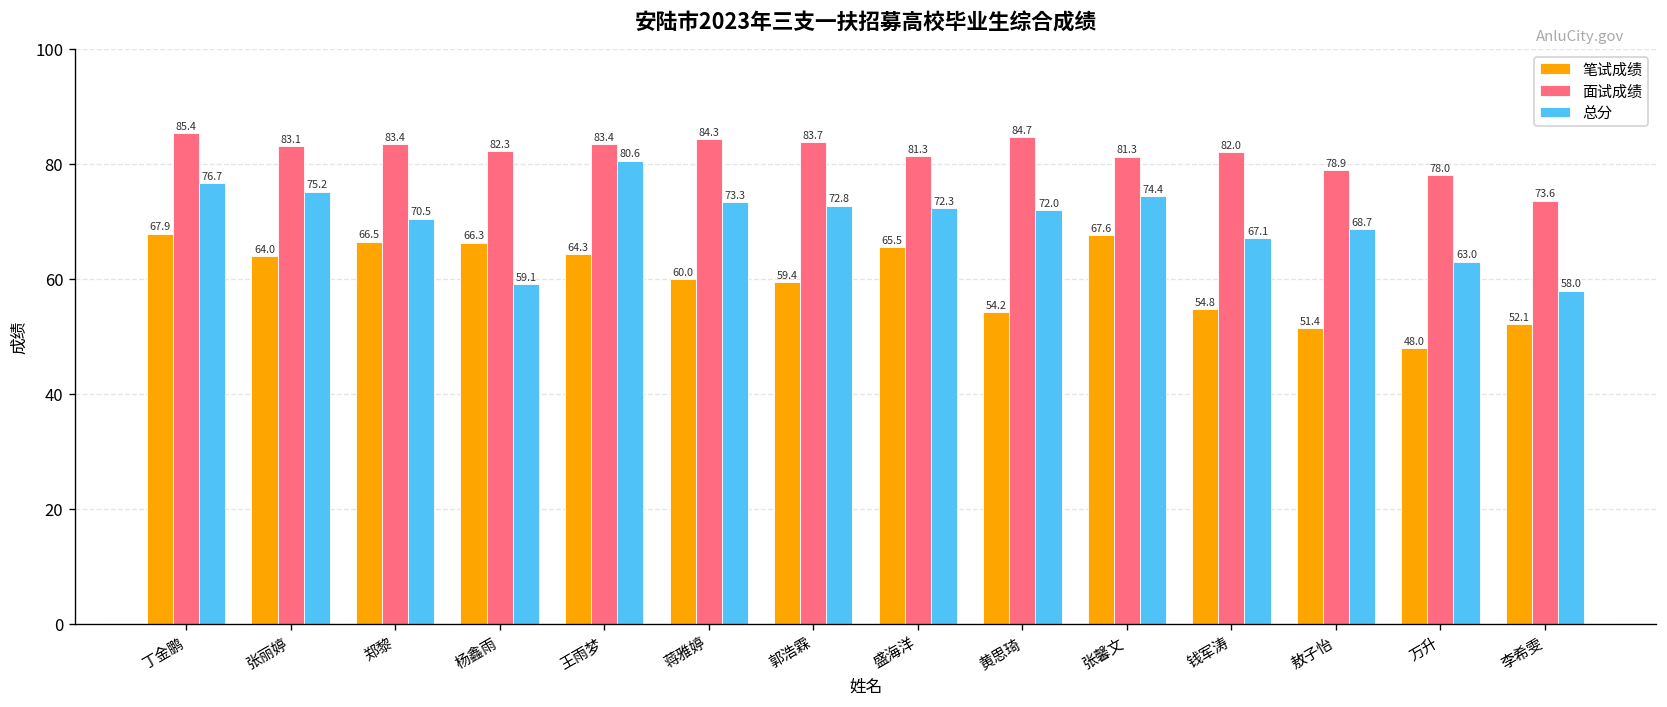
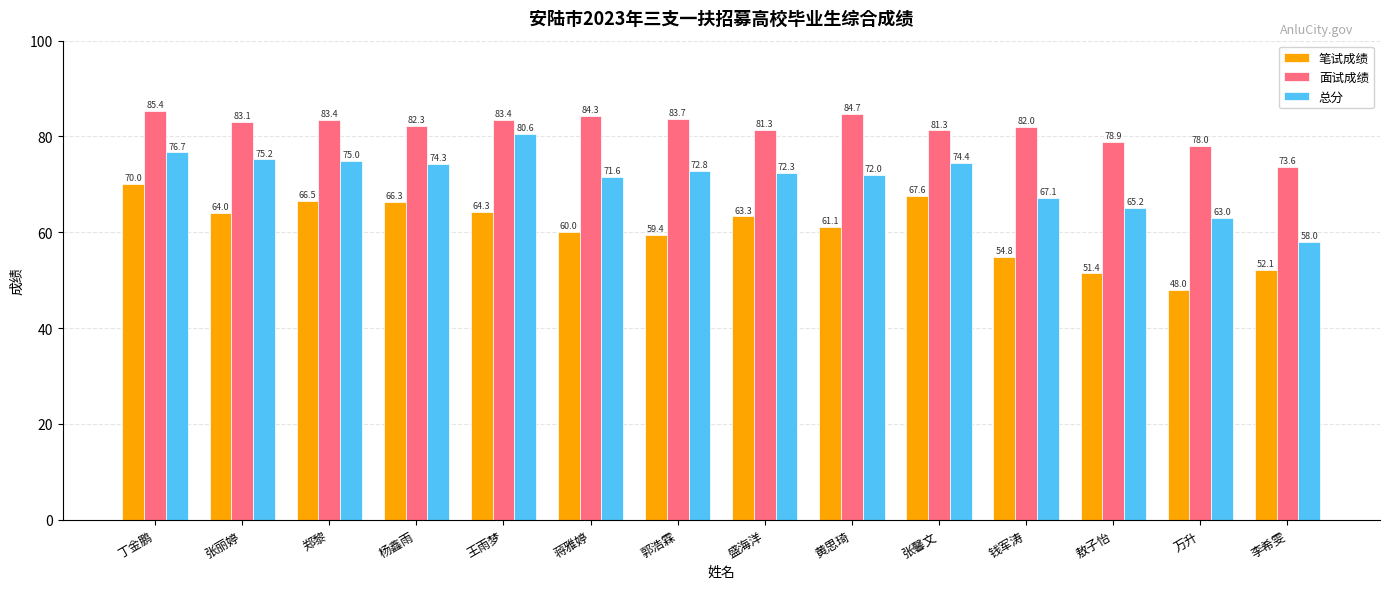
  {
    "笔试成绩": {
-     "丁金鹏": 67.9,
+     "丁金鹏": 70.0,
      "张丽婷": 64.0,
      "郑黎": 66.5,
      "杨鑫雨": 66.3,
      "王雨梦": 64.3,
      "蒋雅婷": 60.0,
      "郭浩霖": 59.4,
-     "盛海洋": 65.5,
-     "黄思琦": 54.2,
+     "盛海洋": 63.3,
+     "黄思琦": 61.1,
      "张馨文": 67.6,
      "钱军涛": 54.8,
      "敖子怡": 51.4,
      "万升": 48.0,
      "李希雯": 52.1
    },
    "面试成绩": {
      "丁金鹏": 85.4,
      "张丽婷": 83.1,
      "郑黎": 83.4,
      "杨鑫雨": 82.3,
      "王雨梦": 83.4,
      "蒋雅婷": 84.3,
      "郭浩霖": 83.7,
      "盛海洋": 81.3,
      "黄思琦": 84.7,
      "张馨文": 81.3,
      "钱军涛": 82.0,
      "敖子怡": 78.9,
      "万升": 78.0,
      "李希雯": 73.6
    },
    "总分": {
      "丁金鹏": 76.7,
      "张丽婷": 75.2,
-     "郑黎": 70.5,
-     "杨鑫雨": 59.1,
+     "郑黎": 75.0,
+     "杨鑫雨": 74.3,
      "王雨梦": 80.6,
-     "蒋雅婷": 73.3,
+     "蒋雅婷": 71.6,
      "郭浩霖": 72.8,
      "盛海洋": 72.3,
      "黄思琦": 72.0,
      "张馨文": 74.4,
      "钱军涛": 67.1,
-     "敖子怡": 68.7,
+     "敖子怡": 65.2,
      "万升": 63.0,
      "李希雯": 58.0
    }
  }
